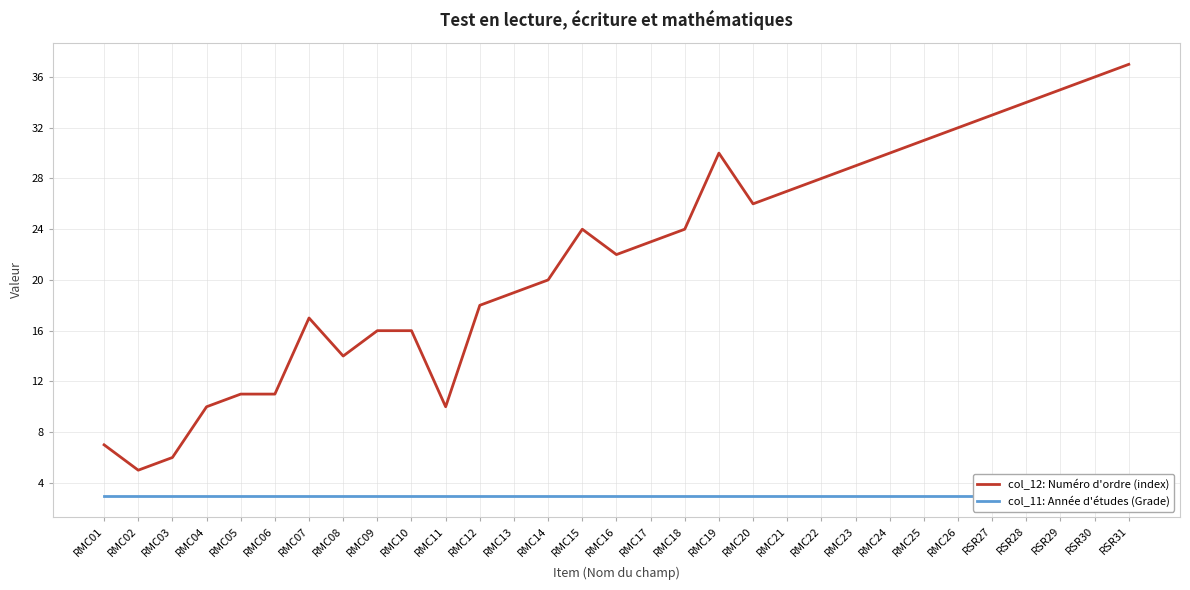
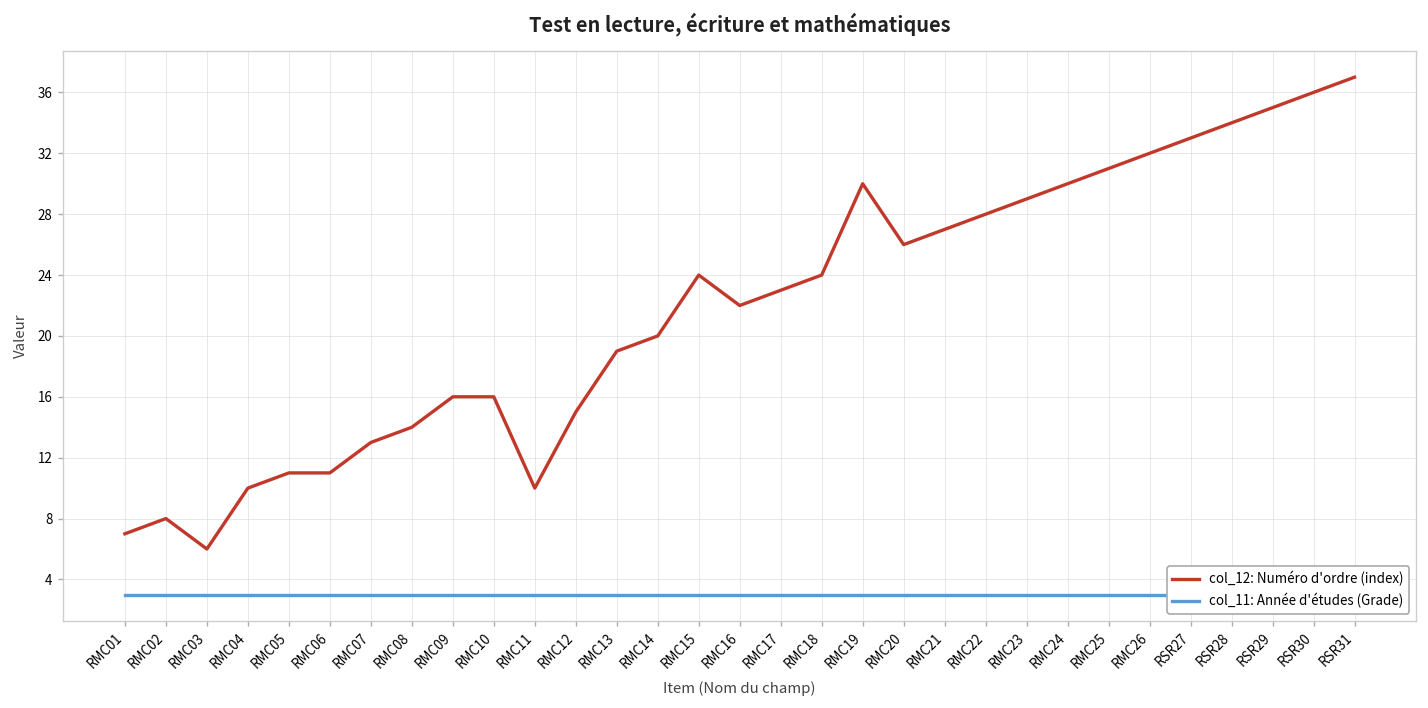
  {
    "col_12: Numéro d'ordre (index)": {
      "RMC01": 7,
-     "RMC02": 5,
+     "RMC02": 8,
      "RMC03": 6,
      "RMC04": 10,
      "RMC05": 11,
      "RMC06": 11,
-     "RMC07": 17,
+     "RMC07": 13,
      "RMC08": 14,
      "RMC09": 16,
      "RMC10": 16,
      "RMC11": 10,
-     "RMC12": 18,
+     "RMC12": 15,
      "RMC13": 19,
      "RMC14": 20,
      "RMC15": 24,
      "RMC16": 22,
      "RMC17": 23,
      "RMC18": 24,
      "RMC19": 30,
      "RMC20": 26,
      "RMC21": 27,
      "RMC22": 28,
      "RMC23": 29,
      "RMC24": 30,
      "RMC25": 31,
      "RMC26": 32,
      "RSR27": 33,
      "RSR28": 34,
      "RSR29": 35,
      "RSR30": 36,
      "RSR31": 37
    },
    "col_11: Année d'études (Grade)": {
      "RMC01": 3,
      "RMC02": 3,
      "RMC03": 3,
      "RMC04": 3,
      "RMC05": 3,
      "RMC06": 3,
      "RMC07": 3,
      "RMC08": 3,
      "RMC09": 3,
      "RMC10": 3,
      "RMC11": 3,
      "RMC12": 3,
      "RMC13": 3,
      "RMC14": 3,
      "RMC15": 3,
      "RMC16": 3,
      "RMC17": 3,
      "RMC18": 3,
      "RMC19": 3,
      "RMC20": 3,
      "RMC21": 3,
      "RMC22": 3,
      "RMC23": 3,
      "RMC24": 3,
      "RMC25": 3,
      "RMC26": 3
    }
  }
